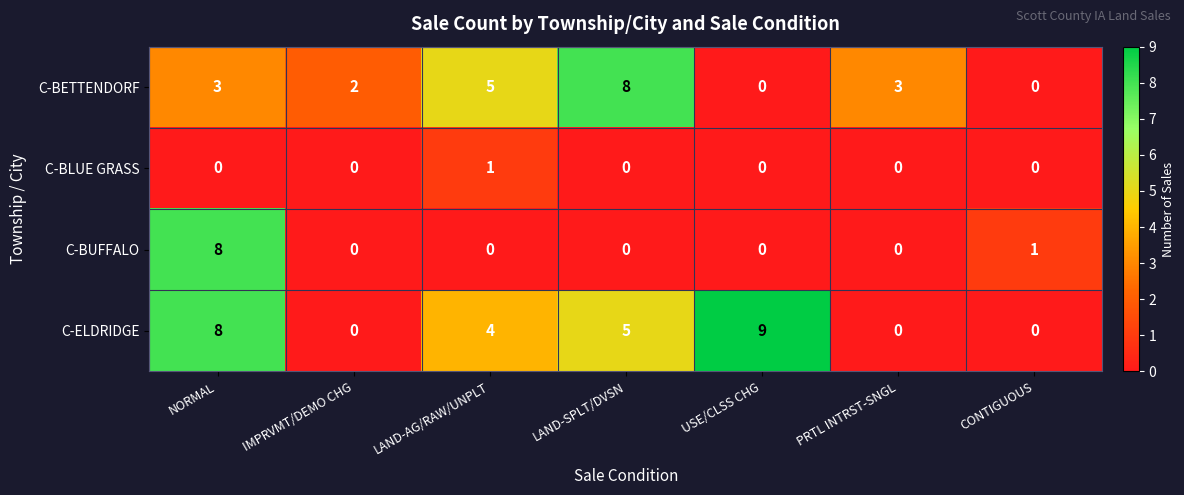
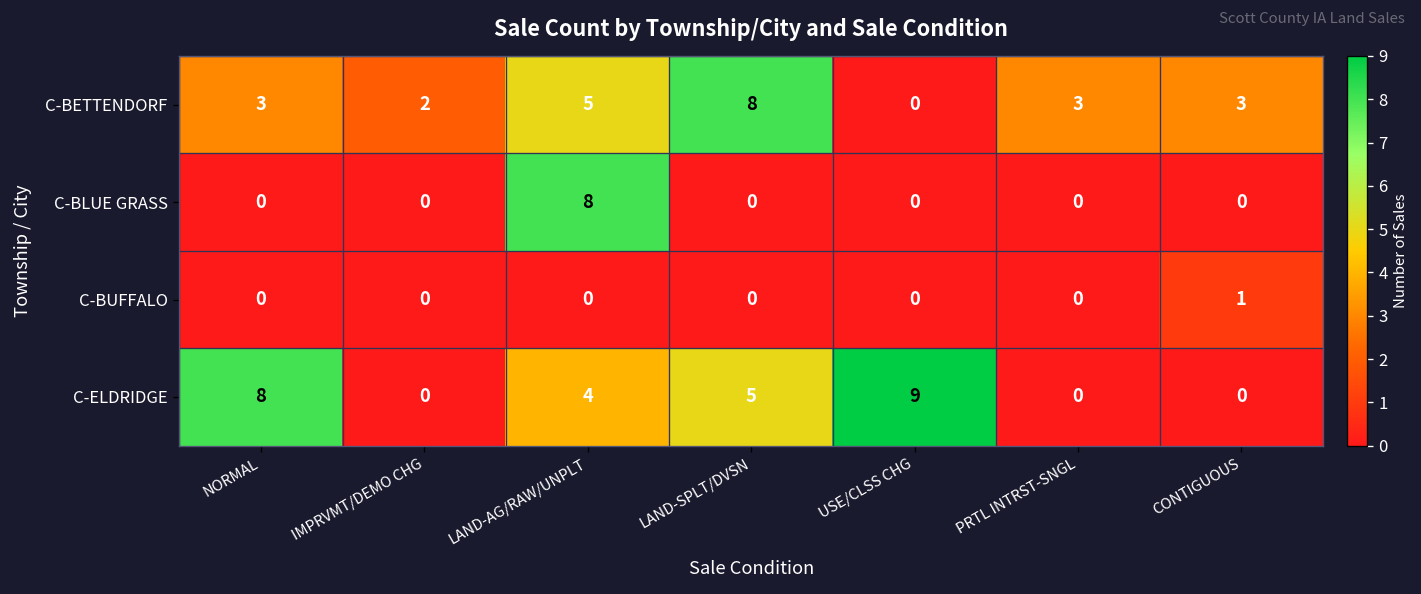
  {
    "C-BETTENDORF": {
      "NORMAL": 3,
      "IMPRVMT/DEMO CHG": 2,
      "LAND-AG/RAW/UNPLT": 5,
      "LAND-SPLT/DVSN": 8,
      "USE/CLSS CHG": 0,
      "PRTL INTRST-SNGL": 3,
-     "CONTIGUOUS": 0
+     "CONTIGUOUS": 3
    },
    "C-BLUE GRASS": {
      "NORMAL": 0,
      "IMPRVMT/DEMO CHG": 0,
-     "LAND-AG/RAW/UNPLT": 1,
+     "LAND-AG/RAW/UNPLT": 8,
      "LAND-SPLT/DVSN": 0,
      "USE/CLSS CHG": 0,
      "PRTL INTRST-SNGL": 0,
      "CONTIGUOUS": 0
    },
    "C-BUFFALO": {
-     "NORMAL": 8,
+     "NORMAL": 0,
      "IMPRVMT/DEMO CHG": 0,
      "LAND-AG/RAW/UNPLT": 0,
      "LAND-SPLT/DVSN": 0,
      "USE/CLSS CHG": 0,
      "PRTL INTRST-SNGL": 0,
      "CONTIGUOUS": 1
    },
    "C-ELDRIDGE": {
      "NORMAL": 8,
      "IMPRVMT/DEMO CHG": 0,
      "LAND-AG/RAW/UNPLT": 4,
      "LAND-SPLT/DVSN": 5,
      "USE/CLSS CHG": 9,
      "PRTL INTRST-SNGL": 0,
      "CONTIGUOUS": 0
    }
  }
